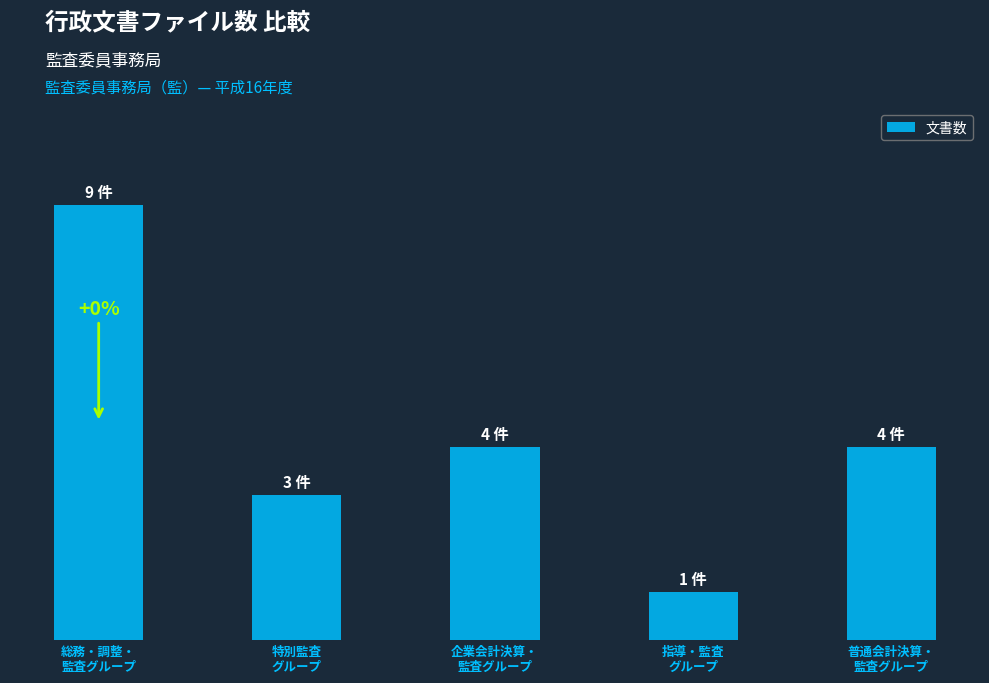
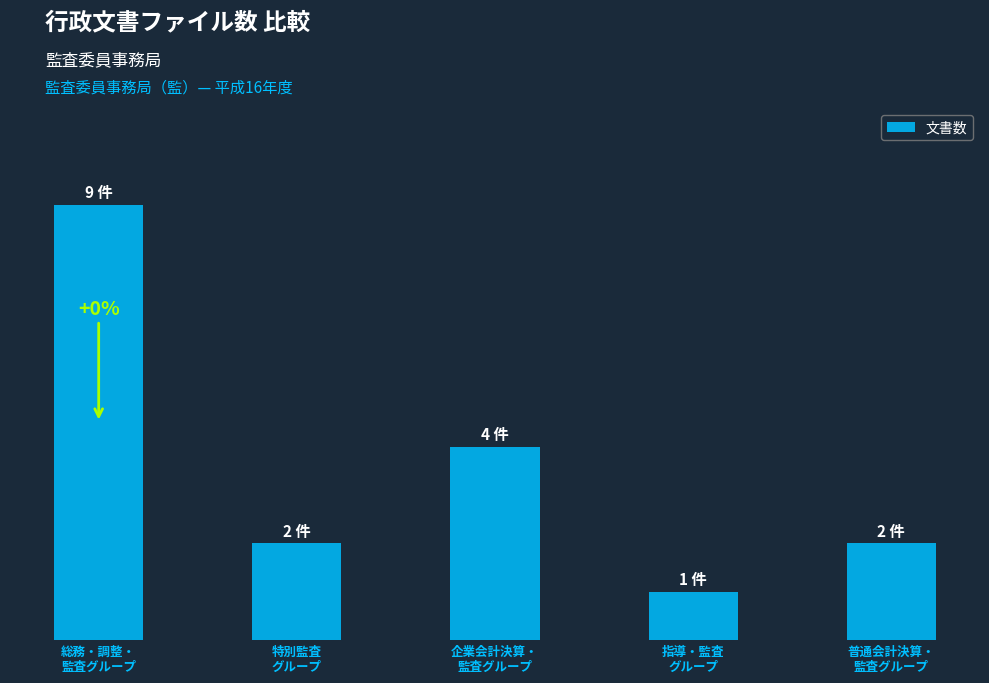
  {
    "総務・調整・ 監査グループ": 9,
-   "特別監査 グループ": 3,
+   "特別監査 グループ": 2,
    "企業会計決算・ 監査グループ": 4,
    "指導・監査 グループ": 1,
-   "普通会計決算・ 監査グループ": 4
+   "普通会計決算・ 監査グループ": 2
  }
